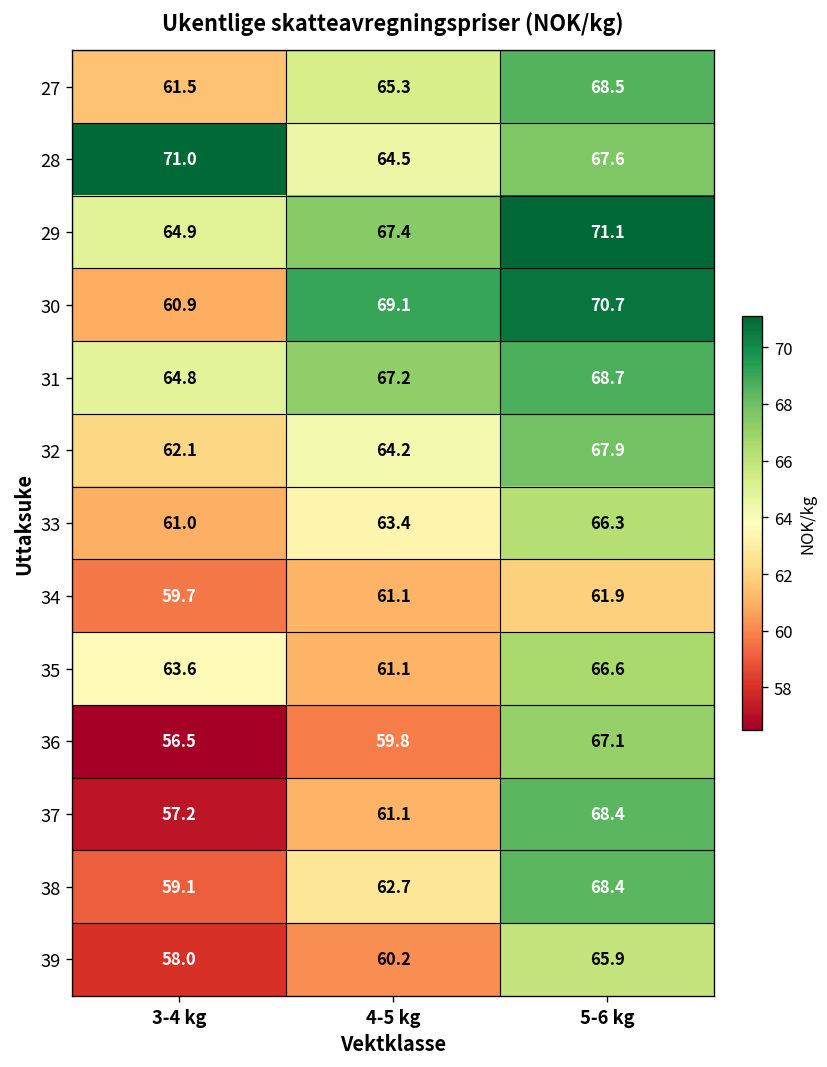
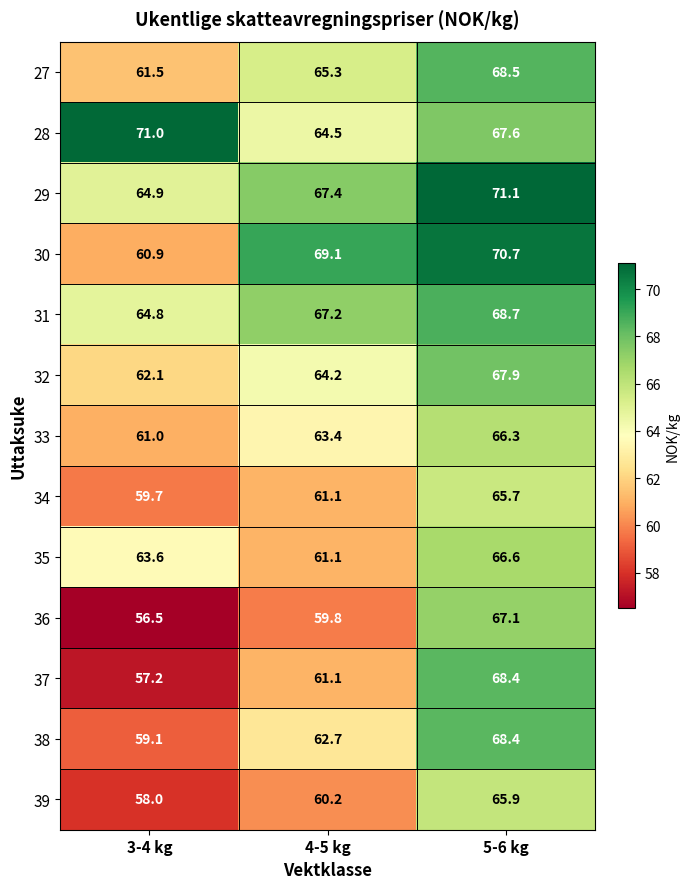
  {
    "27": {
      "3-4 kg": 61.5,
      "4-5 kg": 65.3,
      "5-6 kg": 68.5
    },
    "28": {
      "3-4 kg": 71.0,
      "4-5 kg": 64.5,
      "5-6 kg": 67.6
    },
    "29": {
      "3-4 kg": 64.9,
      "4-5 kg": 67.4,
      "5-6 kg": 71.1
    },
    "30": {
      "3-4 kg": 60.9,
      "4-5 kg": 69.1,
      "5-6 kg": 70.7
    },
    "31": {
      "3-4 kg": 64.8,
      "4-5 kg": 67.2,
      "5-6 kg": 68.7
    },
    "32": {
      "3-4 kg": 62.1,
      "4-5 kg": 64.2,
      "5-6 kg": 67.9
    },
    "33": {
      "3-4 kg": 61.0,
      "4-5 kg": 63.4,
      "5-6 kg": 66.3
    },
    "34": {
      "3-4 kg": 59.7,
      "4-5 kg": 61.1,
-     "5-6 kg": 61.9
+     "5-6 kg": 65.7
    },
    "35": {
      "3-4 kg": 63.6,
      "4-5 kg": 61.1,
      "5-6 kg": 66.6
    },
    "36": {
      "3-4 kg": 56.5,
      "4-5 kg": 59.8,
      "5-6 kg": 67.1
    },
    "37": {
      "3-4 kg": 57.2,
      "4-5 kg": 61.1,
      "5-6 kg": 68.4
    },
    "38": {
      "3-4 kg": 59.1,
      "4-5 kg": 62.7,
      "5-6 kg": 68.4
    },
    "39": {
      "3-4 kg": 58.0,
      "4-5 kg": 60.2,
      "5-6 kg": 65.9
    }
  }
